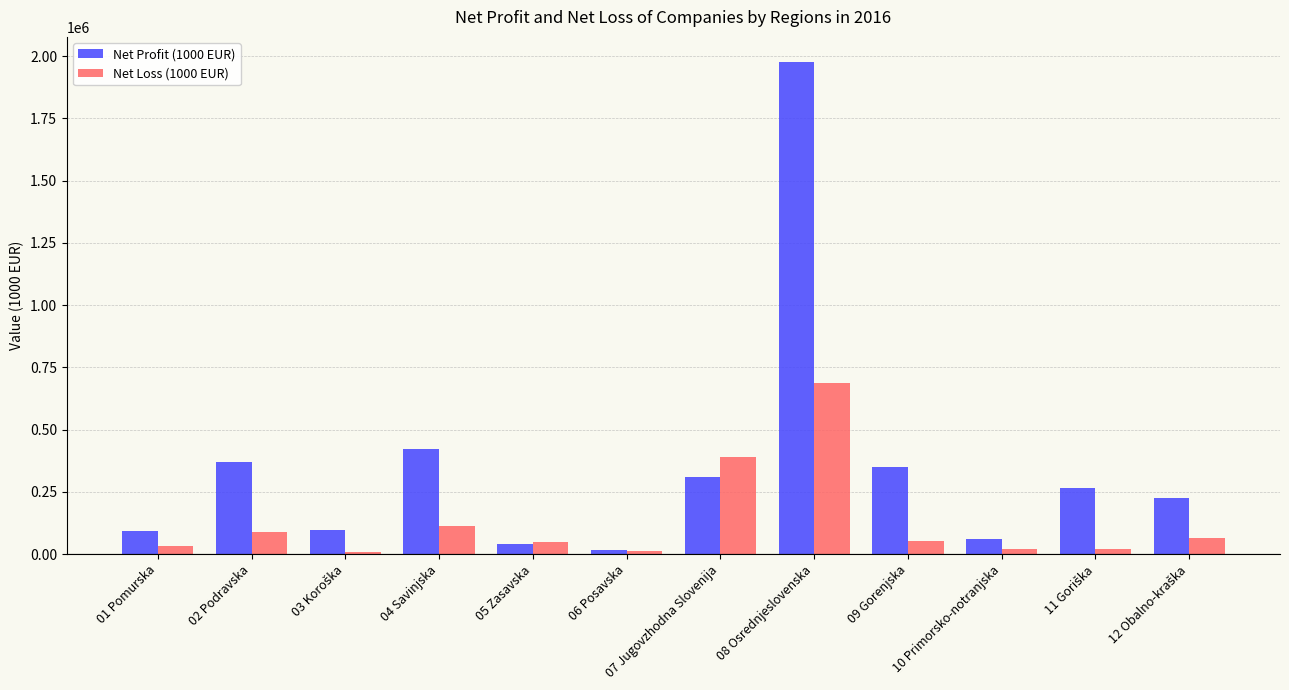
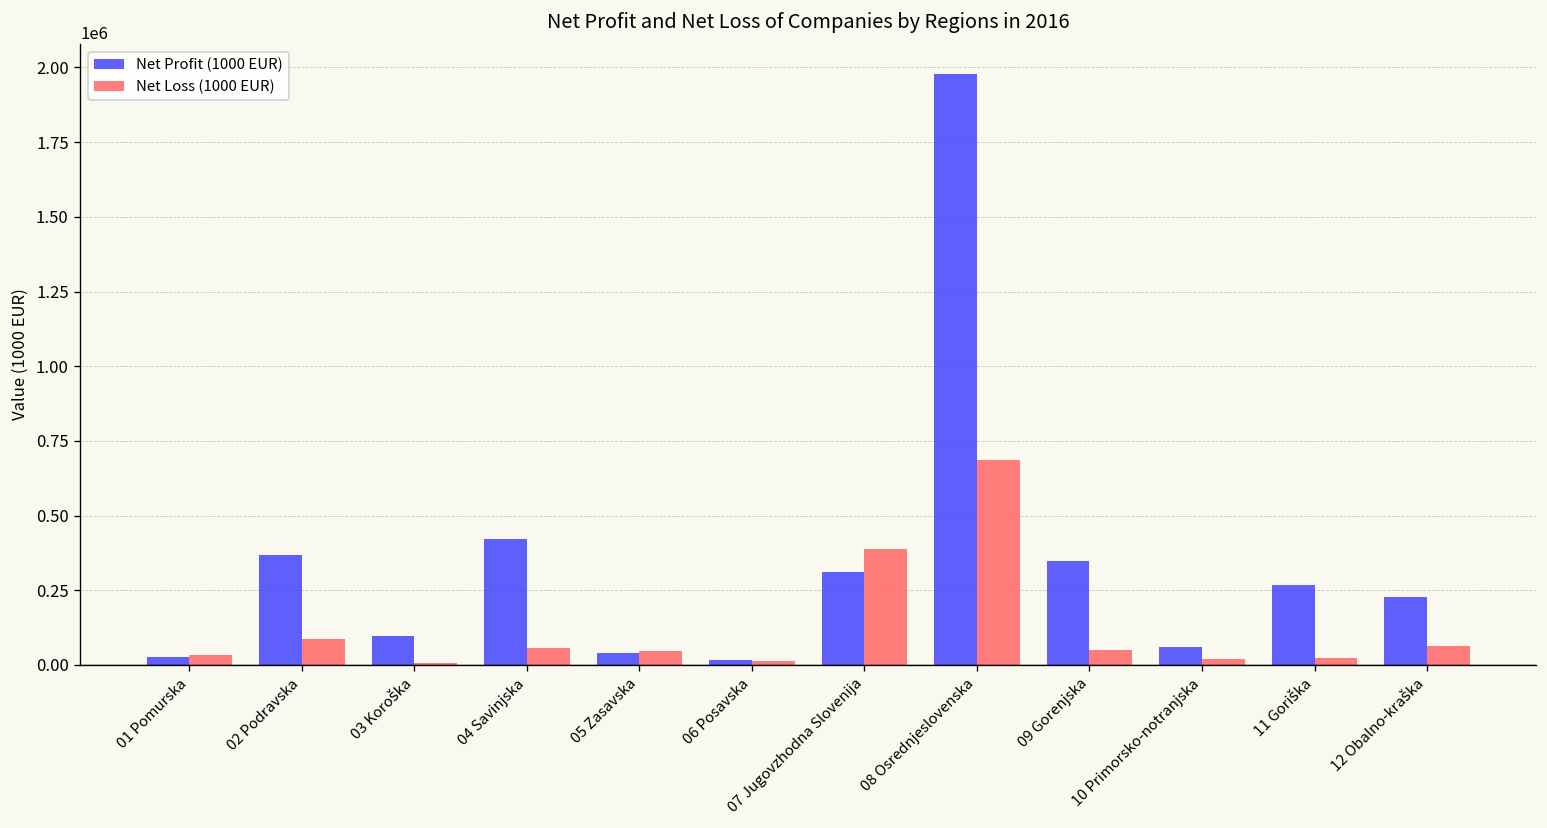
  {
    "Net Profit (1000 EUR)": {
-     "01 Pomurska": 90000,
+     "01 Pomurska": 30000,
      "02 Podravska": 370000,
      "03 Koroška": 100000,
      "04 Savinjska": 420000,
      "05 Zasavska": 40000,
      "06 Posavska": 20000,
      "07 Jugovzhodna Slovenija": 310000,
      "08 Osrednjeslovenska": 1980000,
      "09 Gorenjska": 350000,
      "10 Primorsko-notranjska": 60000,
      "11 Goriška": 270000,
      "12 Obalno-kraška": 230000
    },
    "Net Loss (1000 EUR)": {
      "01 Pomurska": 30000,
      "02 Podravska": 90000,
-     "04 Savinjska": 110000,
+     "04 Savinjska": 60000,
      "05 Zasavska": 50000,
      "06 Posavska": 10000,
      "07 Jugovzhodna Slovenija": 390000,
      "08 Osrednjeslovenska": 690000,
      "09 Gorenjska": 50000,
      "10 Primorsko-notranjska": 20000,
      "11 Goriška": 20000,
      "12 Obalno-kraška": 60000
    }
  }
